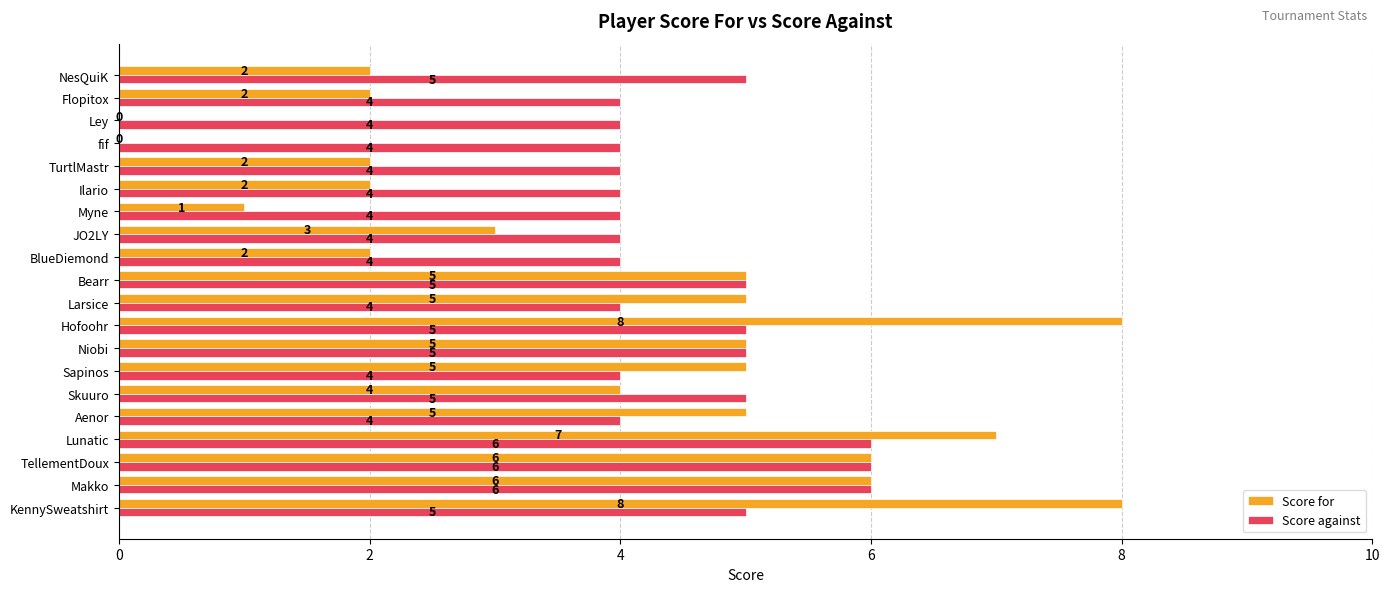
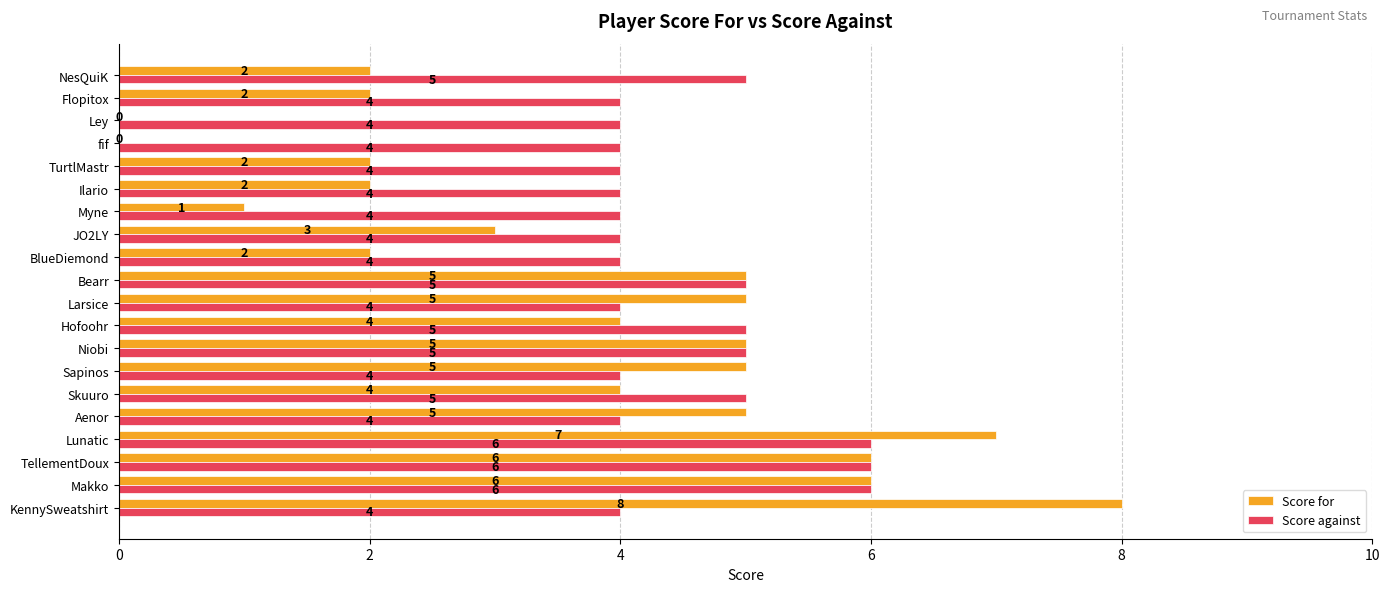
  {
    "Score for": {
      "NesQuiK": 2,
      "Flopitox": 2,
      "Ley": 0,
      "fif": 0,
      "TurtlMastr": 2,
      "Ilario": 2,
      "Myne": 1,
      "JO2LY": 3,
      "BlueDiemond": 2,
      "Larsice": 5,
-     "Hofoohr": 8,
+     "Hofoohr": 4,
      "Sapinos": 5,
      "Skuuro": 4,
      "Aenor": 5,
      "Lunatic": 7,
      "KennySweatshirt": 8
    },
    "Score against": {
      "NesQuiK": 5,
      "Flopitox": 4,
      "Ley": 4,
      "fif": 4,
      "TurtlMastr": 4,
      "Ilario": 4,
      "Myne": 4,
      "JO2LY": 4,
      "BlueDiemond": 4,
      "Larsice": 4,
      "Hofoohr": 5,
      "Sapinos": 4,
      "Skuuro": 5,
      "Aenor": 4,
      "Lunatic": 6,
-     "KennySweatshirt": 5
+     "KennySweatshirt": 4
    }
  }
